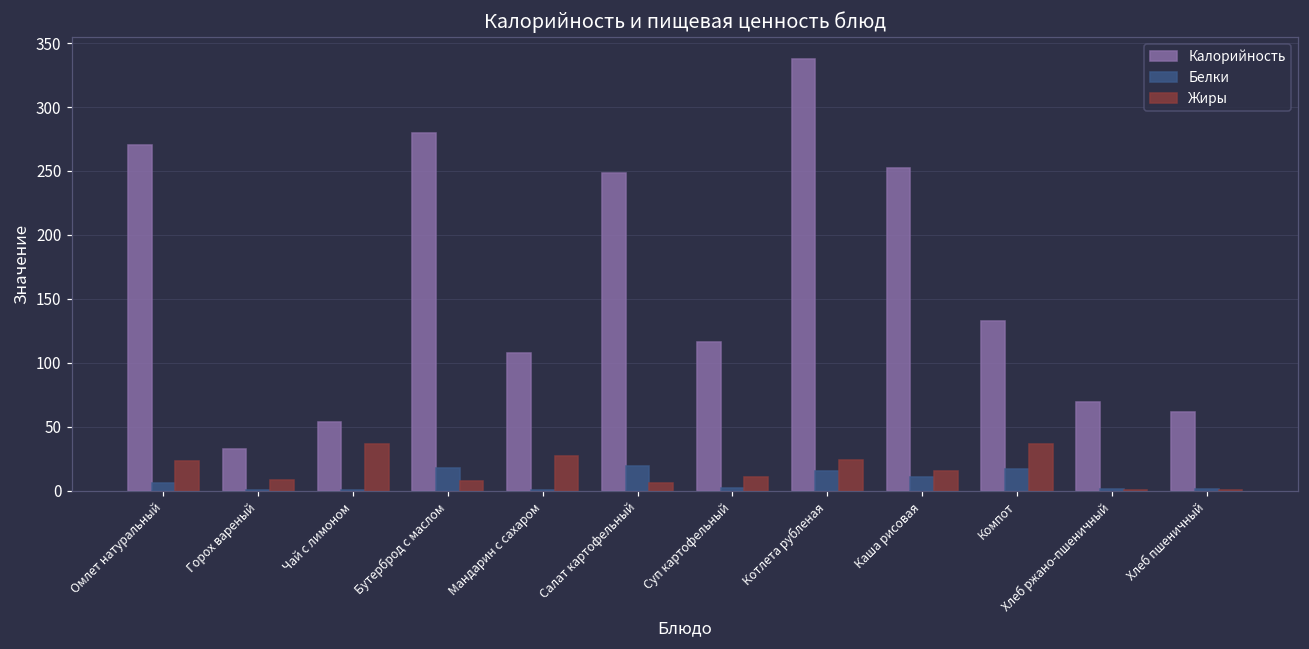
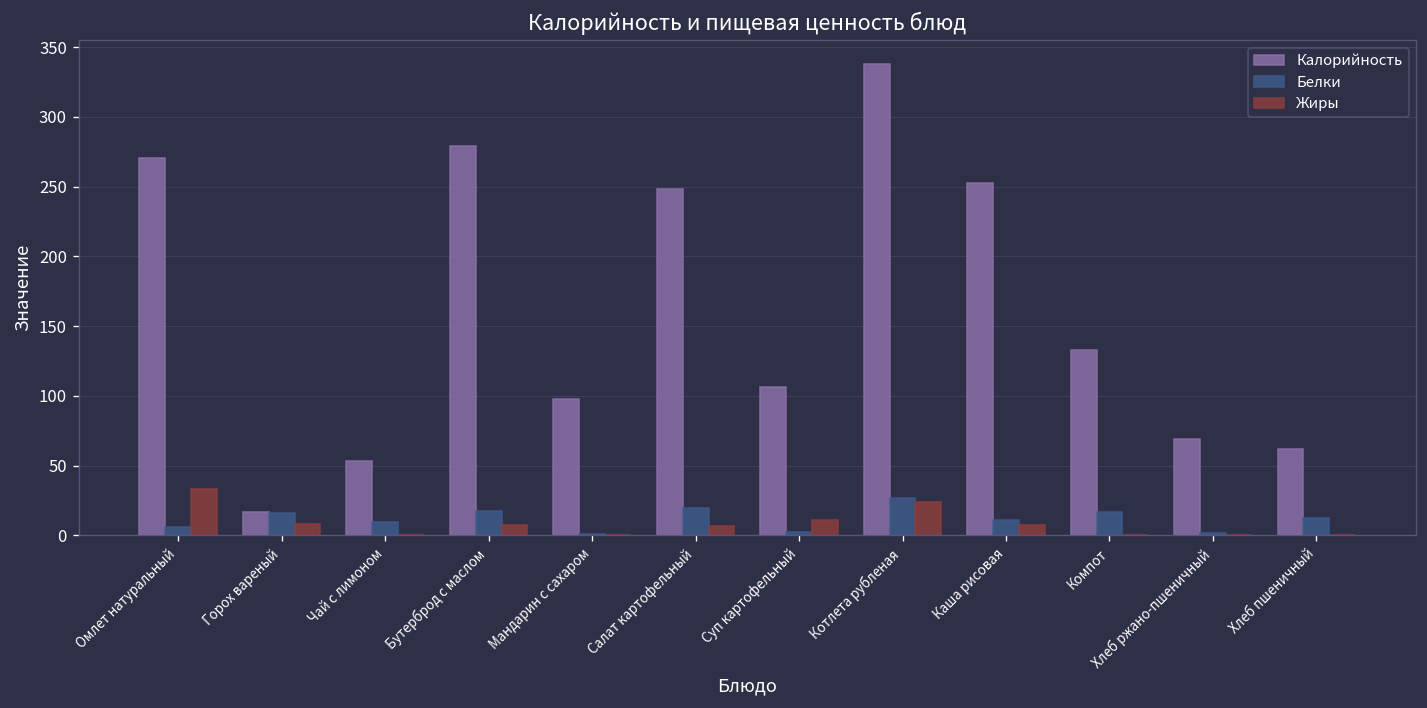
  {
    "Калорийность": {
      "Омлет натуральный": 270,
-     "Горох вареный": 33,
+     "Горох вареный": 17,
      "Чай с лимоном": 54,
      "Бутерброд с маслом": 279,
-     "Мандарин с сахаром": 108,
+     "Мандарин с сахаром": 98,
      "Салат картофельный": 248,
-     "Суп картофельный": 116,
+     "Суп картофельный": 106,
      "Котлета рубленая": 338,
      "Каша рисовая": 252,
      "Компот": 133,
      "Хлеб ржано-пшеничный": 69,
      "Хлеб пшеничный": 62
    },
    "Белки": {
      "Омлет натуральный": 6,
-     "Горох вареный": 1,
-     "Чай с лимоном": 0,
+     "Горох вареный": 16,
+     "Чай с лимоном": 9,
      "Бутерброд с маслом": 18,
      "Салат картофельный": 19,
      "Суп картофельный": 2,
-     "Котлета рубленая": 15,
+     "Котлета рубленая": 27,
      "Каша рисовая": 11,
      "Компот": 17,
-     "Хлеб пшеничный": 2
+     "Хлеб пшеничный": 13
    },
    "Жиры": {
-     "Омлет натуральный": 23,
+     "Омлет натуральный": 33,
      "Горох вареный": 8,
-     "Чай с лимоном": 36,
+     "Чай с лимоном": 0,
      "Бутерброд с маслом": 7,
-     "Мандарин с сахаром": 27,
+     "Мандарин с сахаром": 0,
      "Салат картофельный": 6,
      "Суп картофельный": 11,
      "Котлета рубленая": 24,
-     "Каша рисовая": 16,
-     "Компот": 36
+     "Каша рисовая": 7,
+     "Компот": 0
    }
  }
